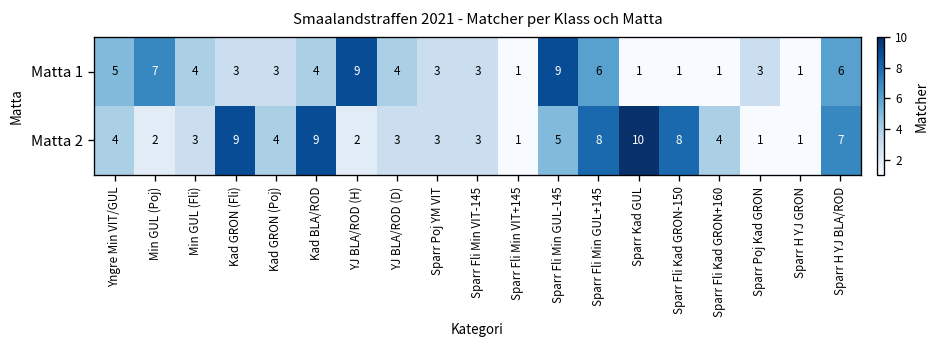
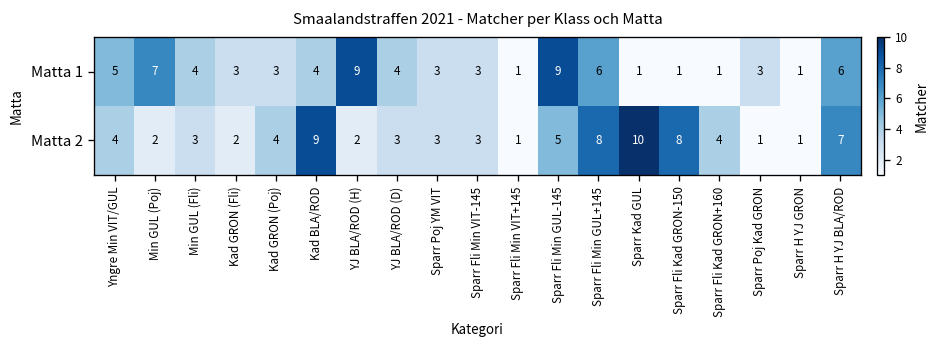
  {
    "Matta 1": {
      "Yngre Min VIT/GUL": 5,
      "Min GUL (Poj)": 7,
      "Min GUL (Fli)": 4,
      "Kad GRON (Fli)": 3,
      "Kad GRON (Poj)": 3,
      "Kad BLA/ROD": 4,
      "YJ BLA/ROD (H)": 9,
      "YJ BLA/ROD (D)": 4,
      "Sparr Poj YM VIT": 3,
      "Sparr Fli Min VIT-145": 3,
      "Sparr Fli Min VIT+145": 1,
      "Sparr Fli Min GUL-145": 9,
      "Sparr Fli Min GUL+145": 6,
      "Sparr Kad GUL": 1,
      "Sparr Fli Kad GRON-150": 1,
      "Sparr Fli Kad GRON+160": 1,
      "Sparr Poj Kad GRON": 3,
      "Sparr H YJ GRON": 1,
      "Sparr H YJ BLA/ROD": 6
    },
    "Matta 2": {
      "Yngre Min VIT/GUL": 4,
      "Min GUL (Poj)": 2,
      "Min GUL (Fli)": 3,
-     "Kad GRON (Fli)": 9,
+     "Kad GRON (Fli)": 2,
      "Kad GRON (Poj)": 4,
      "Kad BLA/ROD": 9,
      "YJ BLA/ROD (H)": 2,
      "YJ BLA/ROD (D)": 3,
      "Sparr Poj YM VIT": 3,
      "Sparr Fli Min VIT-145": 3,
      "Sparr Fli Min VIT+145": 1,
      "Sparr Fli Min GUL-145": 5,
      "Sparr Fli Min GUL+145": 8,
      "Sparr Kad GUL": 10,
      "Sparr Fli Kad GRON-150": 8,
      "Sparr Fli Kad GRON+160": 4,
      "Sparr Poj Kad GRON": 1,
      "Sparr H YJ GRON": 1,
      "Sparr H YJ BLA/ROD": 7
    }
  }
